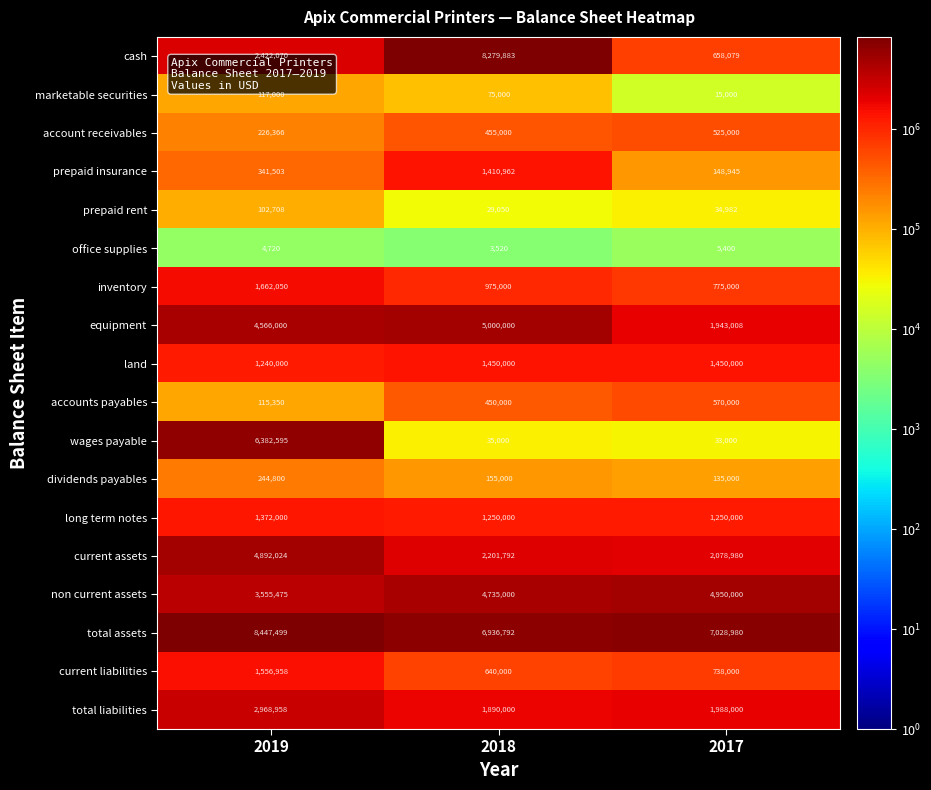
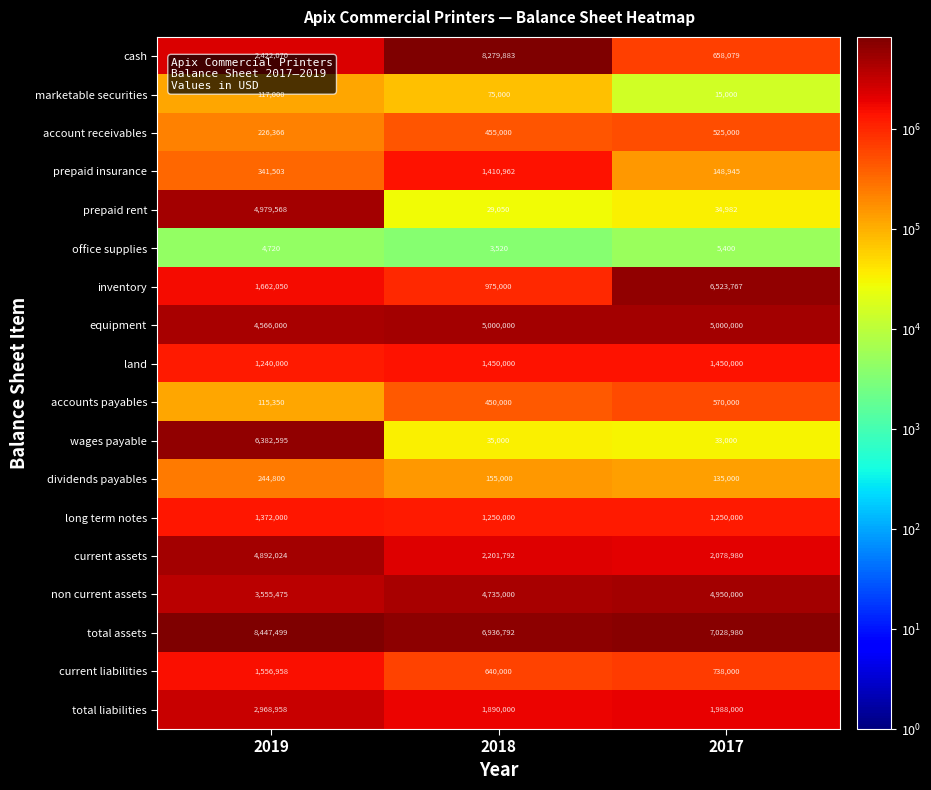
  {
    "cash": {
      "2018": "8,279,883",
      "2017": "658,079"
    },
    "marketable securities": {
      "2018": "75,000",
      "2017": "15,000"
    },
    "account receivables": {
      "2019": "226,366",
      "2018": "455,000",
      "2017": "525,000"
    },
    "prepaid insurance": {
      "2019": "341,503",
      "2018": "1,410,962",
      "2017": "148,945"
    },
    "prepaid rent": {
-     "2019": "102,708",
+     "2019": "4,979,568",
      "2018": "29,050",
      "2017": "34,982"
    },
    "office supplies": {
      "2019": "4,720",
      "2018": "3,520",
      "2017": "5,400"
    },
    "inventory": {
      "2019": "1,662,050",
      "2018": "975,000",
-     "2017": "775,000"
+     "2017": "6,523,767"
    },
    "equipment": {
      "2019": "4,566,000",
      "2018": "5,000,000",
-     "2017": "1,943,008"
+     "2017": "5,000,000"
    },
    "land": {
      "2019": "1,240,000",
      "2018": "1,450,000",
      "2017": "1,450,000"
    },
    "accounts payables": {
      "2019": "115,350",
      "2018": "450,000",
      "2017": "570,000"
    },
    "wages payable": {
      "2019": "6,382,595",
      "2018": "35,000",
      "2017": "33,000"
    },
    "dividends payables": {
      "2019": "244,800",
      "2018": "155,000",
      "2017": "135,000"
    },
    "long term notes": {
      "2019": "1,372,000",
      "2018": "1,250,000",
      "2017": "1,250,000"
    },
    "current assets": {
      "2019": "4,892,024",
      "2018": "2,201,792",
      "2017": "2,078,980"
    },
    "non current assets": {
      "2019": "3,555,475",
      "2018": "4,735,000",
      "2017": "4,950,000"
    },
    "total assets": {
      "2019": "8,447,499",
      "2018": "6,936,792",
      "2017": "7,028,980"
    },
    "current liabilities": {
      "2019": "1,556,958",
      "2018": "640,000",
      "2017": "738,000"
    },
    "total liabilities": {
      "2019": "2,968,958",
      "2018": "1,890,000",
      "2017": "1,988,000"
    }
  }
